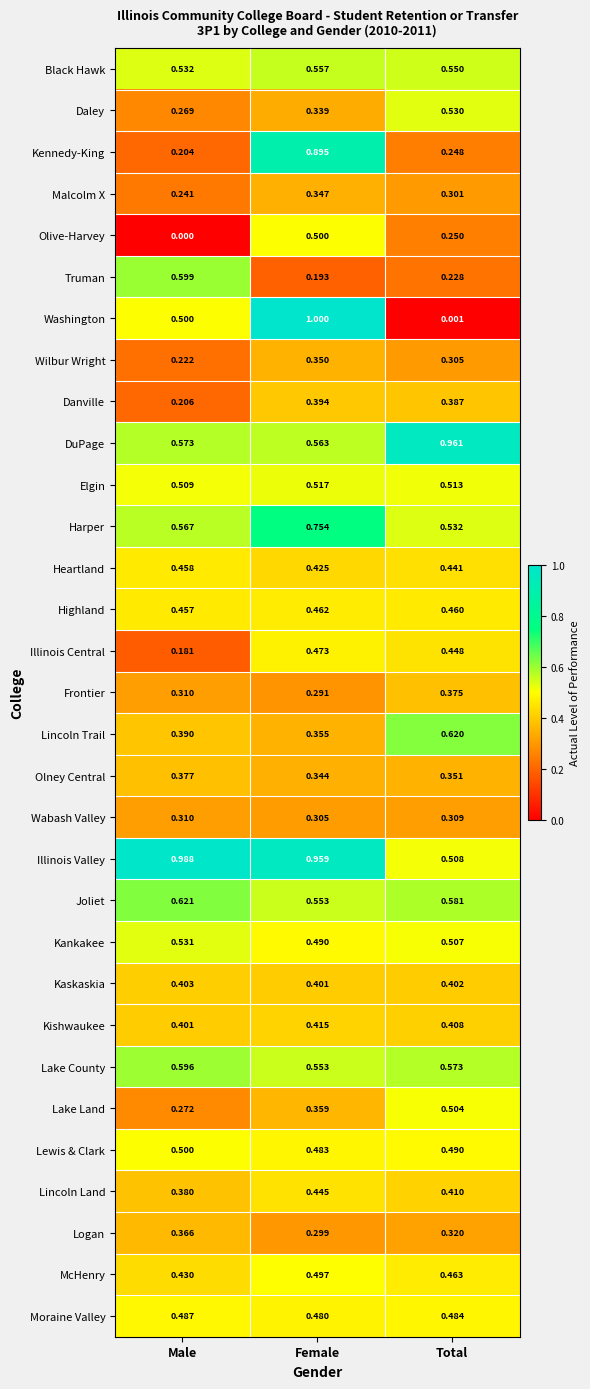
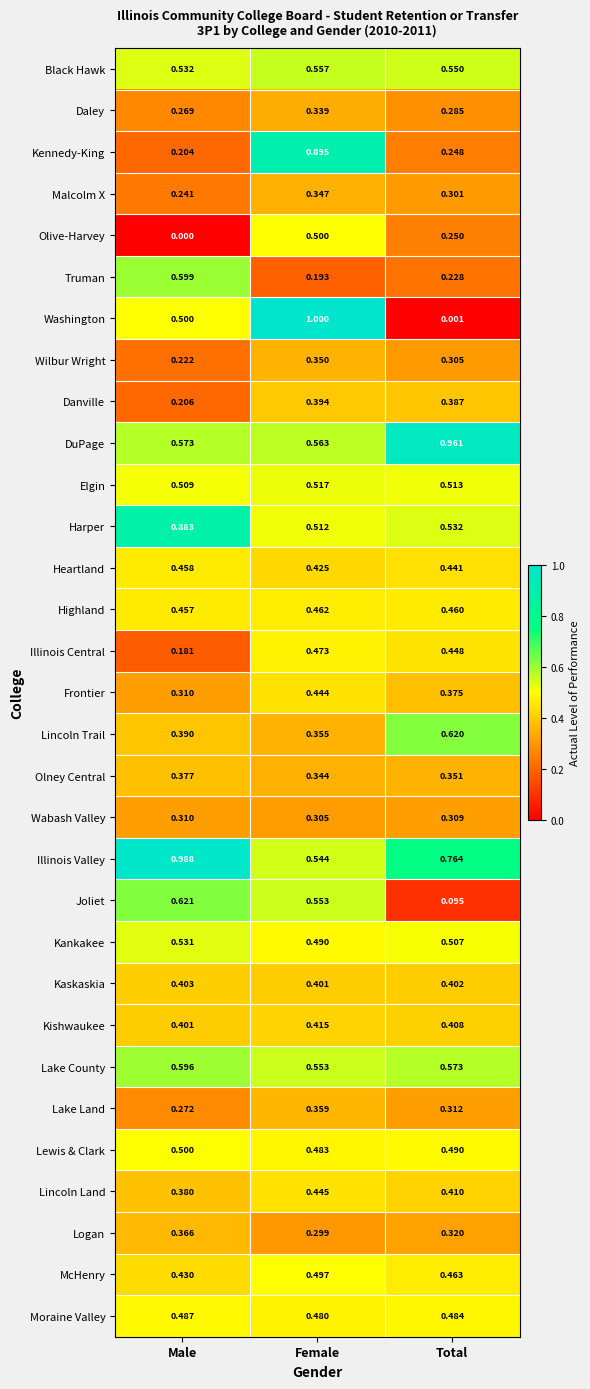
  {
    "Black Hawk": {
      "Male": 0.532,
      "Female": 0.557,
      "Total": 0.550
    },
    "Daley": {
      "Male": 0.269,
      "Female": 0.339,
-     "Total": 0.530
+     "Total": 0.285
    },
    "Kennedy-King": {
      "Male": 0.204,
      "Female": 0.895,
      "Total": 0.248
    },
    "Malcolm X": {
      "Male": 0.241,
      "Female": 0.347,
      "Total": 0.301
    },
    "Olive-Harvey": {
      "Male": 0.000,
      "Female": 0.500,
      "Total": 0.250
    },
    "Truman": {
      "Male": 0.599,
      "Female": 0.193,
      "Total": 0.228
    },
    "Washington": {
      "Male": 0.500,
      "Female": 1.000,
      "Total": 0.001
    },
    "Wilbur Wright": {
      "Male": 0.222,
      "Female": 0.350,
      "Total": 0.305
    },
    "Danville": {
      "Male": 0.206,
      "Female": 0.394,
      "Total": 0.387
    },
    "DuPage": {
      "Male": 0.573,
      "Female": 0.563,
      "Total": 0.961
    },
    "Elgin": {
      "Male": 0.509,
      "Female": 0.517,
      "Total": 0.513
    },
    "Harper": {
-     "Male": 0.567,
-     "Female": 0.754,
+     "Male": 0.883,
+     "Female": 0.512,
      "Total": 0.532
    },
    "Heartland": {
      "Male": 0.458,
      "Female": 0.425,
      "Total": 0.441
    },
    "Highland": {
      "Male": 0.457,
      "Female": 0.462,
      "Total": 0.460
    },
    "Illinois Central": {
      "Male": 0.181,
      "Female": 0.473,
      "Total": 0.448
    },
    "Frontier": {
      "Male": 0.310,
-     "Female": 0.291,
+     "Female": 0.444,
      "Total": 0.375
    },
    "Lincoln Trail": {
      "Male": 0.390,
      "Female": 0.355,
      "Total": 0.620
    },
    "Olney Central": {
      "Male": 0.377,
      "Female": 0.344,
      "Total": 0.351
    },
    "Wabash Valley": {
      "Male": 0.310,
      "Female": 0.305,
      "Total": 0.309
    },
    "Illinois Valley": {
      "Male": 0.988,
-     "Female": 0.959,
-     "Total": 0.508
+     "Female": 0.544,
+     "Total": 0.764
    },
    "Joliet": {
      "Male": 0.621,
      "Female": 0.553,
-     "Total": 0.581
+     "Total": 0.095
    },
    "Kankakee": {
      "Male": 0.531,
      "Female": 0.490,
      "Total": 0.507
    },
    "Kaskaskia": {
      "Male": 0.403,
      "Female": 0.401,
      "Total": 0.402
    },
    "Kishwaukee": {
      "Male": 0.401,
      "Female": 0.415,
      "Total": 0.408
    },
    "Lake County": {
      "Male": 0.596,
      "Female": 0.553,
      "Total": 0.573
    },
    "Lake Land": {
      "Male": 0.272,
      "Female": 0.359,
-     "Total": 0.504
+     "Total": 0.312
    },
    "Lewis & Clark": {
      "Male": 0.500,
      "Female": 0.483,
      "Total": 0.490
    },
    "Lincoln Land": {
      "Male": 0.380,
      "Female": 0.445,
      "Total": 0.410
    },
    "Logan": {
      "Male": 0.366,
      "Female": 0.299,
      "Total": 0.320
    },
    "McHenry": {
      "Male": 0.430,
      "Female": 0.497,
      "Total": 0.463
    },
    "Moraine Valley": {
      "Male": 0.487,
      "Female": 0.480,
      "Total": 0.484
    }
  }
